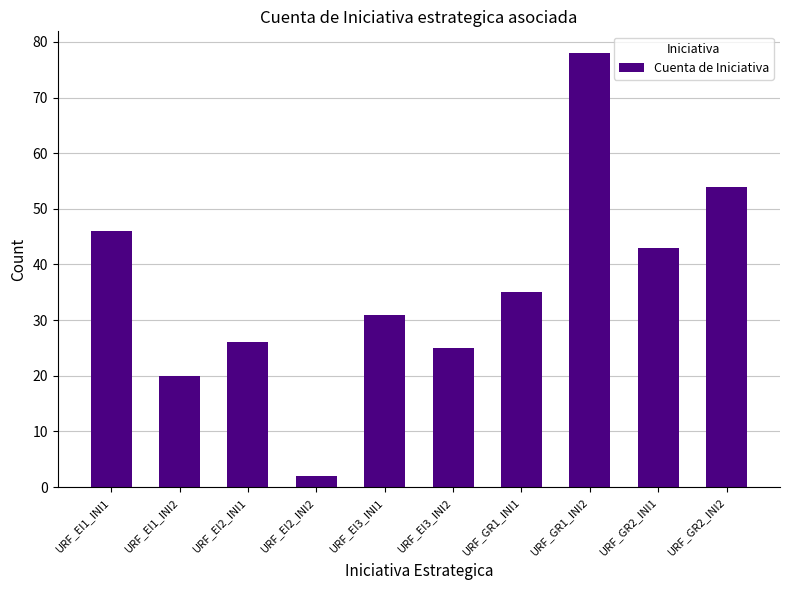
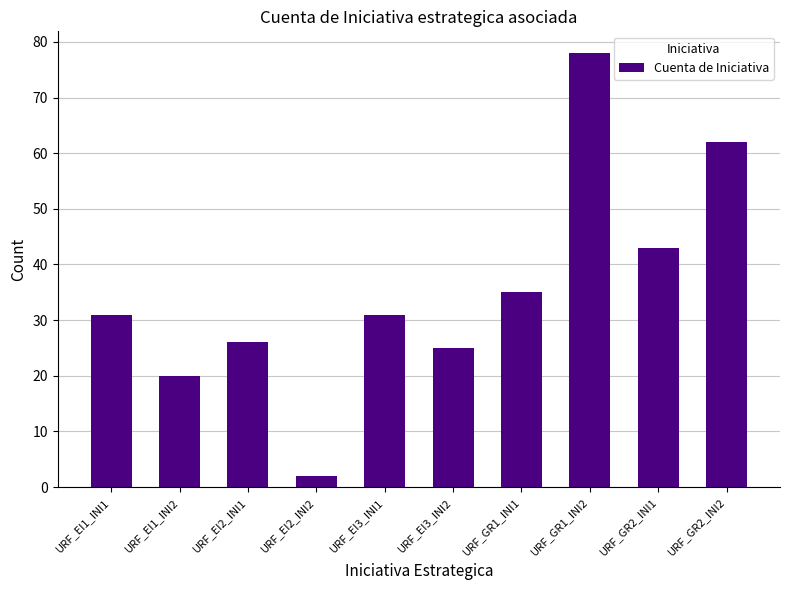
  {
-   "URF_EI1_INI1": 46,
+   "URF_EI1_INI1": 31,
    "URF_EI1_INI2": 20,
    "URF_EI2_INI1": 26,
    "URF_EI2_INI2": 2,
    "URF_EI3_INI1": 31,
    "URF_EI3_INI2": 25,
    "URF_GR1_INI1": 35,
    "URF_GR1_INI2": 78,
    "URF_GR2_INI1": 43,
-   "URF_GR2_INI2": 54
+   "URF_GR2_INI2": 62
  }
